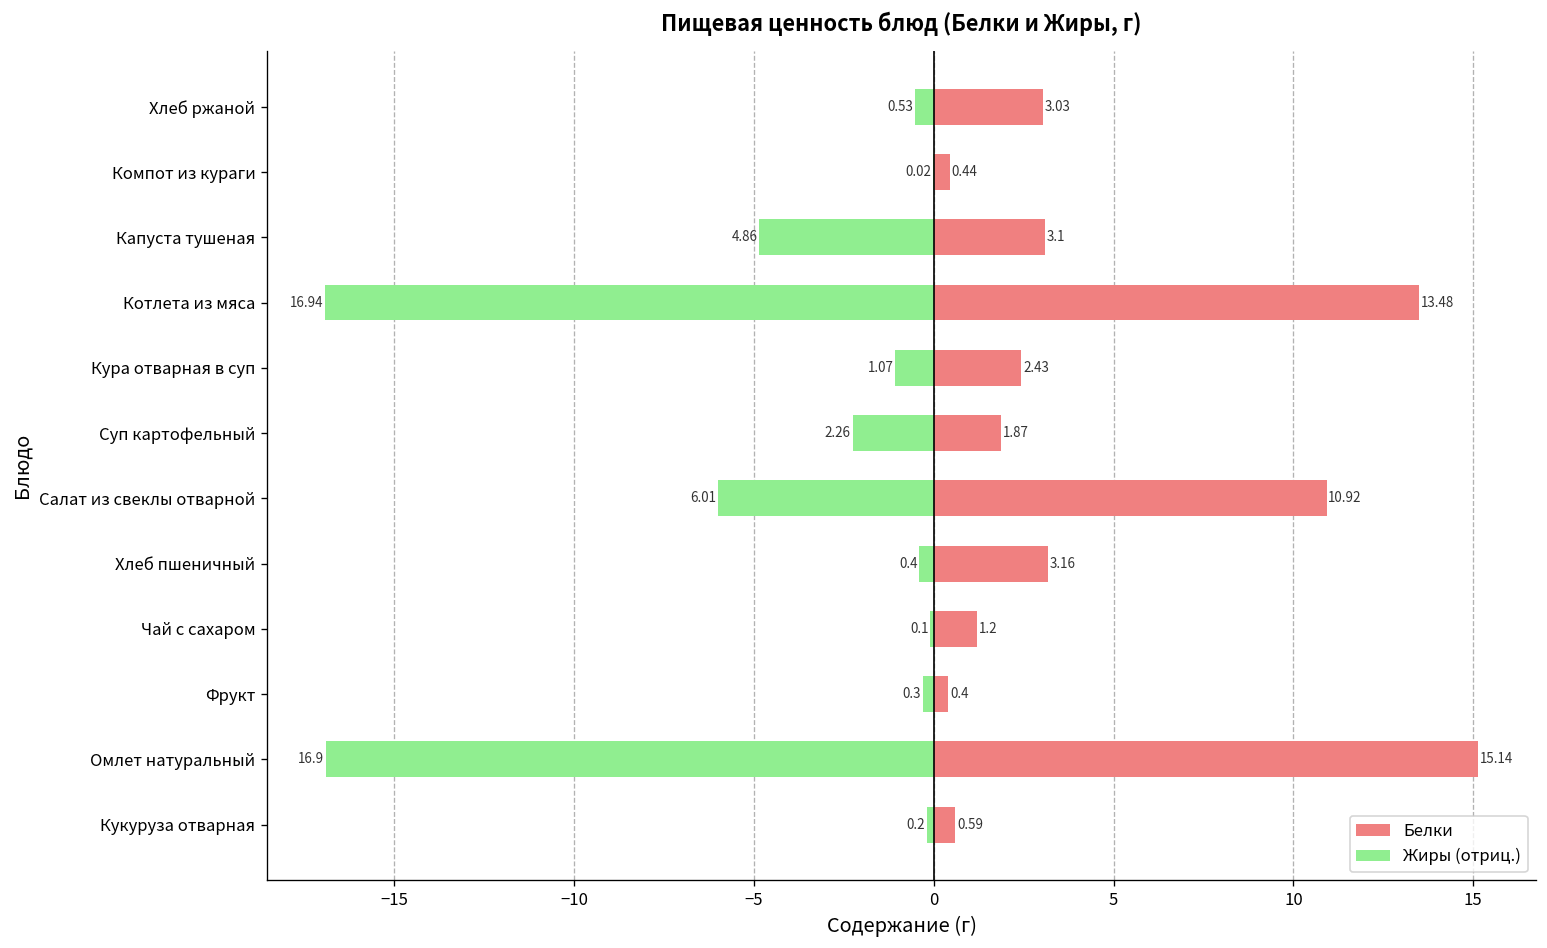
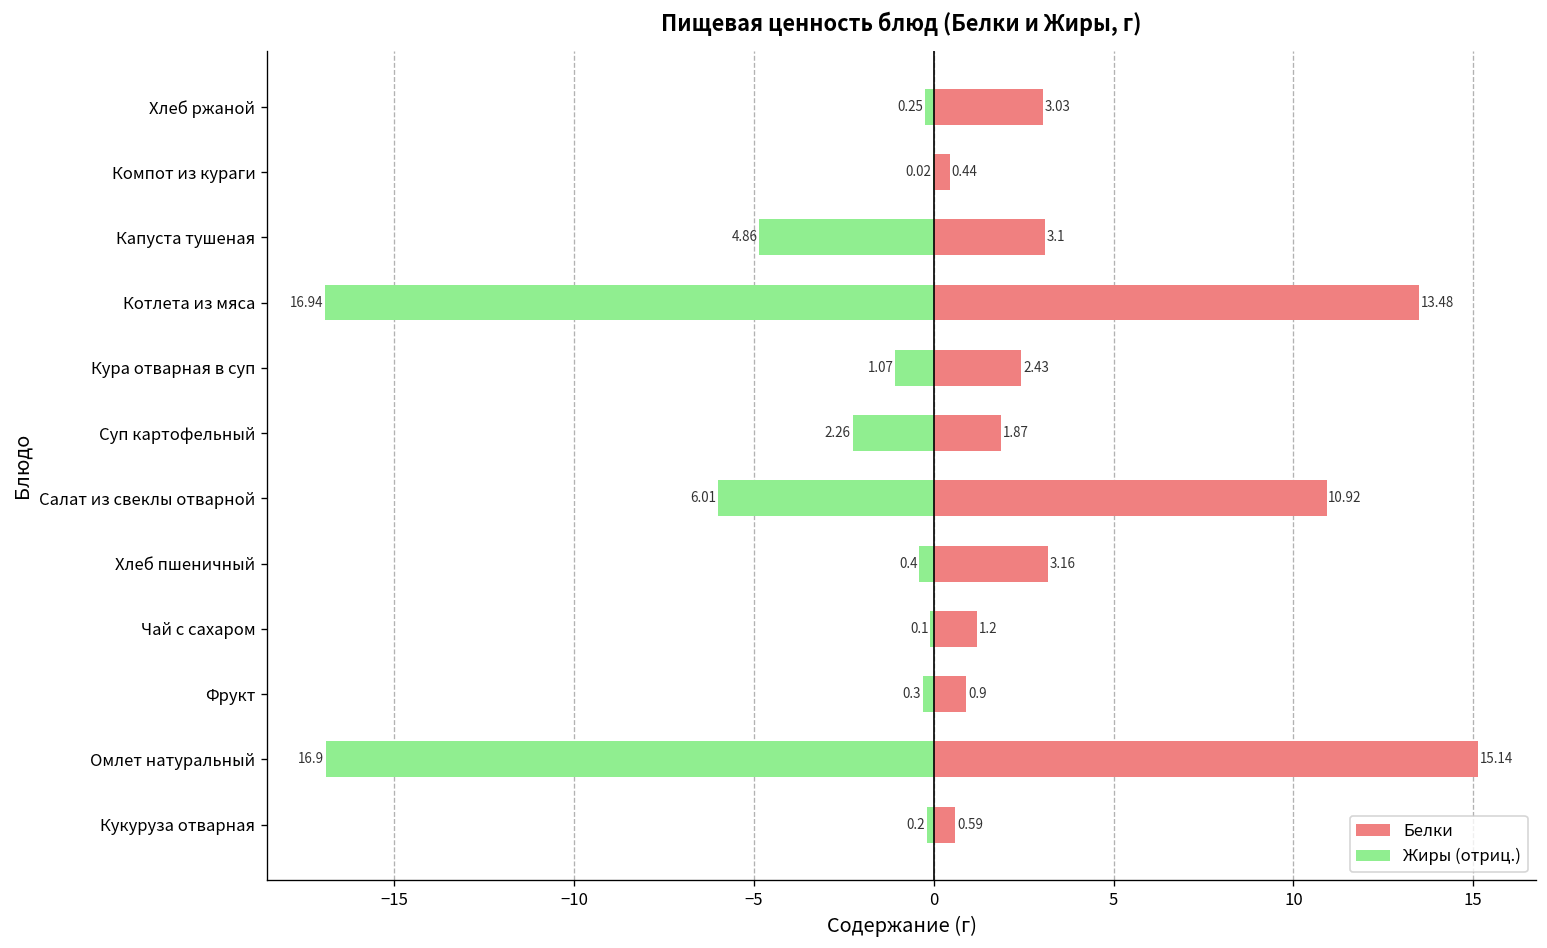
  {
    "Белки": {
      "Хлеб ржаной": 3.03,
      "Компот из кураги": 0.44,
      "Капуста тушеная": 3.1,
      "Котлета из мяса": 13.48,
      "Кура отварная в суп": 2.43,
      "Суп картофельный": 1.87,
      "Салат из свеклы отварной": 10.92,
      "Хлеб пшеничный": 3.16,
      "Чай с сахаром": 1.2,
-     "Фрукт": 0.4,
+     "Фрукт": 0.9,
      "Омлет натуральный": 15.14,
      "Кукуруза отварная": 0.59
    },
    "Жиры (отриц.)": {
-     "Хлеб ржаной": 0.53
+     "Хлеб ржаной": 0.25
    }
  }
